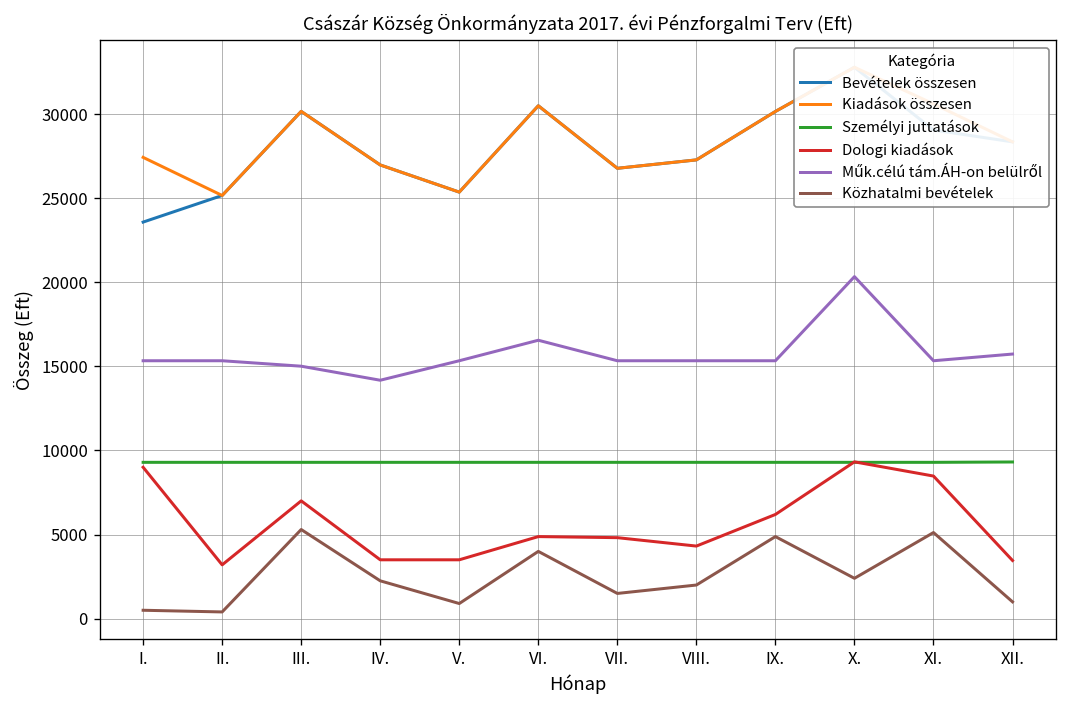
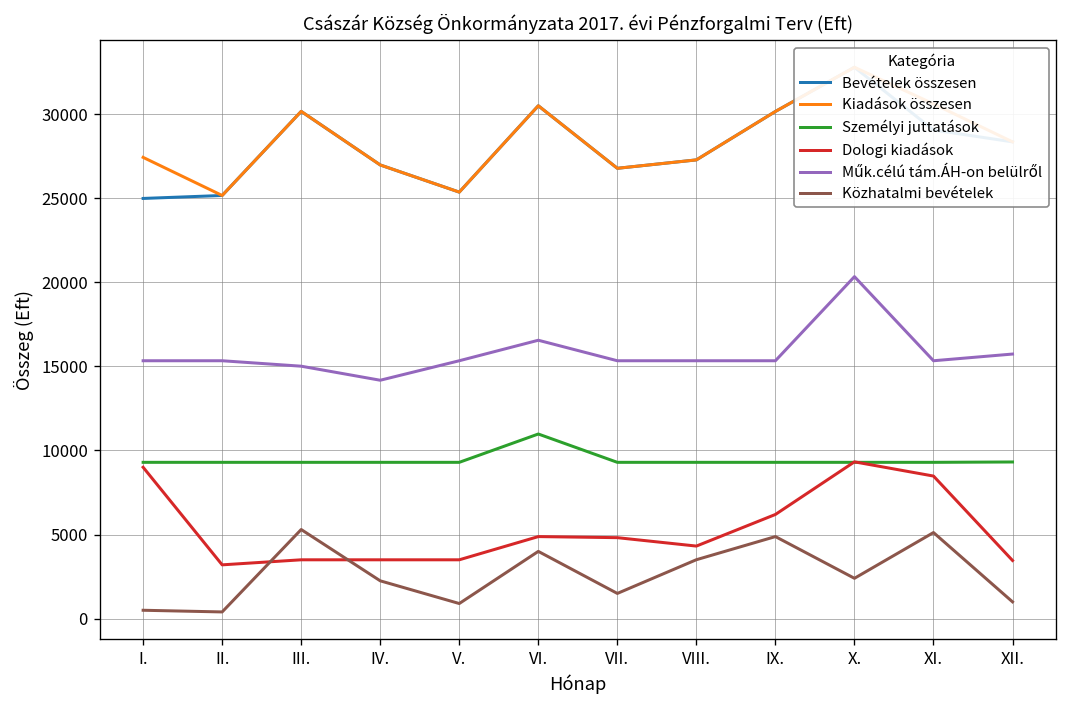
  {
    "Bevételek összesen": {
-     "I.": 23600
+     "I.": 25000
    },
    "Kiadások összesen": {
      "I.": 27400
    },
    "Személyi juttatások": {
      "I.": 9300,
      "II.": 9300,
      "III.": 9300,
      "IV.": 9300,
      "V.": 9300,
-     "VI.": 9300,
+     "VI.": 11000,
      "VII.": 9300,
      "VIII.": 9300,
      "IX.": 9300,
      "XI.": 9300,
      "XII.": 9300
    },
    "Dologi kiadások": {
      "I.": 9000,
      "II.": 3200,
-     "III.": 7000,
+     "III.": 3500,
      "IV.": 3500,
      "V.": 3500,
      "VI.": 4900,
      "VII.": 4800,
      "VIII.": 4300,
      "IX.": 6200,
      "XI.": 8500,
      "XII.": 3500
    },
    "Műk.célú tám.ÁH-on belülről": {
      "I.": 15300,
      "II.": 15300,
      "III.": 15000,
      "IV.": 14200,
      "V.": 15300,
      "VI.": 16600,
      "VII.": 15300,
      "VIII.": 15300,
      "IX.": 15300,
      "X.": 20300,
      "XI.": 15300,
      "XII.": 15700
    },
    "Közhatalmi bevételek": {
      "I.": 500,
      "II.": 400,
      "III.": 5300,
      "IV.": 2300,
      "V.": 900,
      "VI.": 4000,
      "VII.": 1500,
-     "VIII.": 2000,
+     "VIII.": 3500,
      "IX.": 4900,
      "X.": 2400,
      "XI.": 5100,
      "XII.": 1000
    }
  }
